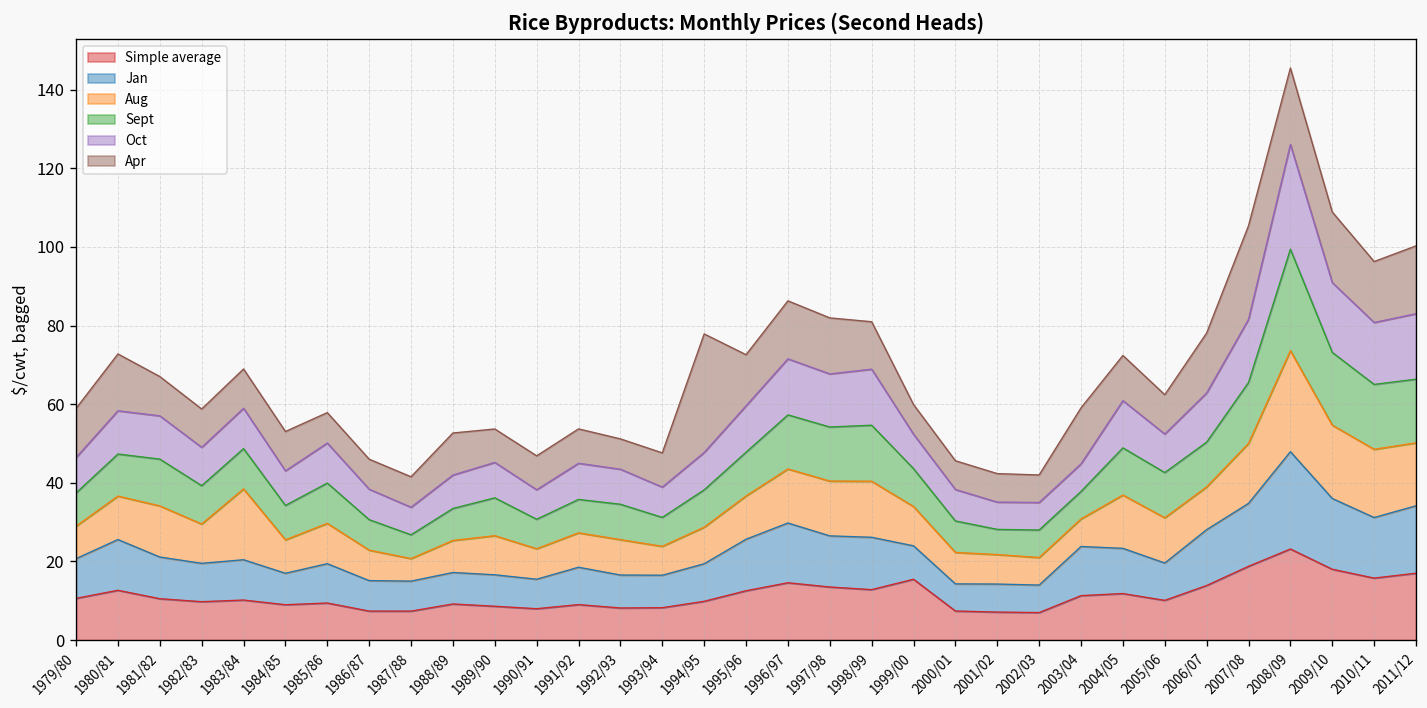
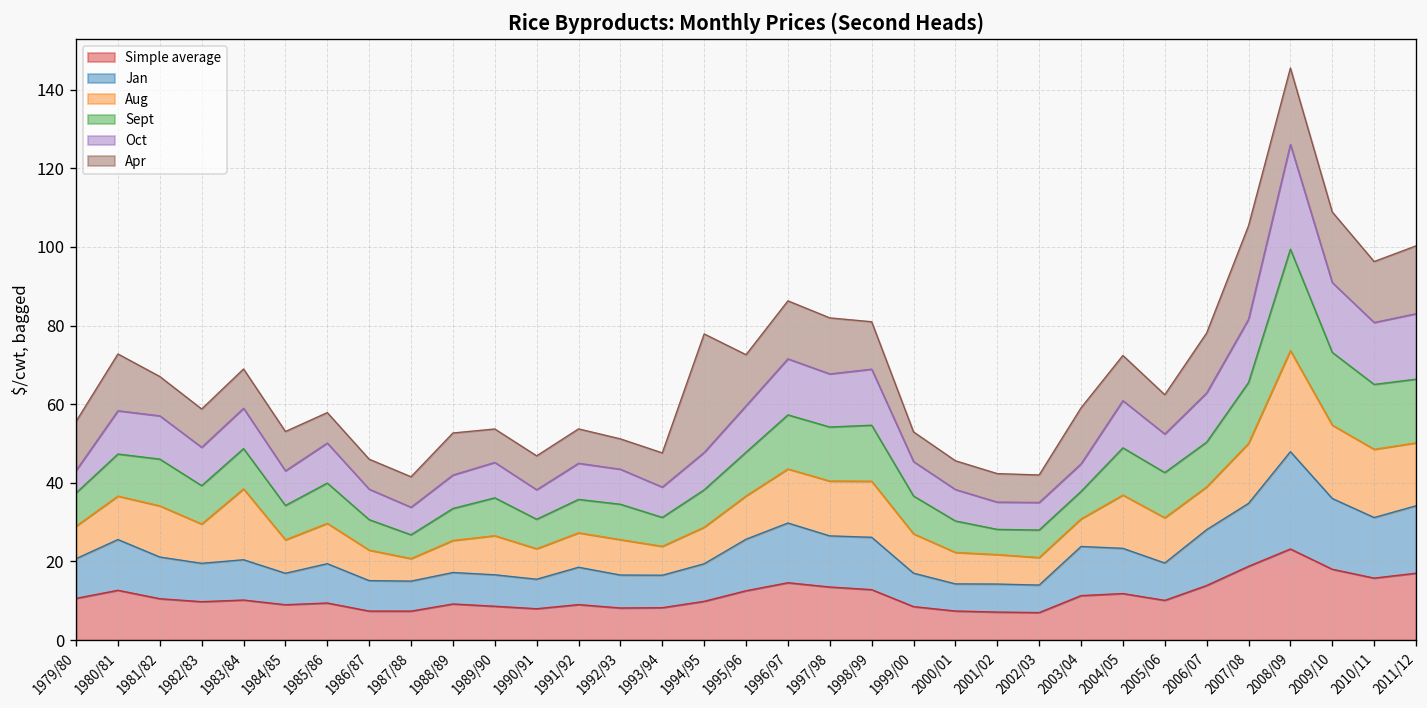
  {
    "Simple average": {
      "1979/80": 11,
      "1980/81": 13,
      "1981/82": 11,
      "1982/83": 10,
      "1983/84": 10,
      "1984/85": 9,
      "1985/86": 9,
      "1986/87": 7,
      "1987/88": 7,
      "1988/89": 9,
      "1989/90": 9,
      "1990/91": 8,
      "1991/92": 9,
      "1992/93": 8,
      "1993/94": 8,
      "1994/95": 10,
      "1995/96": 13,
      "1996/97": 15,
      "1997/98": 14,
      "1998/99": 13,
-     "1999/00": 15,
+     "1999/00": 9,
      "2000/01": 7,
      "2001/02": 7,
      "2002/03": 7,
      "2003/04": 11,
      "2004/05": 12,
      "2005/06": 10,
      "2006/07": 14,
      "2007/08": 19,
      "2008/09": 23,
      "2009/10": 18,
      "2010/11": 16,
      "2011/12": 17
    },
    "Jan": {
      "1979/80": 10,
      "1980/81": 13,
      "1981/82": 11,
      "1982/83": 10,
      "1983/84": 10,
      "1984/85": 8,
      "1985/86": 10,
      "1986/87": 8,
      "1987/88": 8,
      "1988/89": 8,
      "1989/90": 8,
      "1990/91": 8,
      "1991/92": 10,
      "1992/93": 8,
      "1993/94": 8,
      "1994/95": 10,
      "1995/96": 13,
      "1996/97": 15,
      "1997/98": 13,
      "1998/99": 13,
      "1999/00": 9,
      "2000/01": 7,
      "2001/02": 7,
      "2002/03": 7,
      "2003/04": 13,
      "2004/05": 11,
      "2005/06": 10,
      "2006/07": 14,
      "2007/08": 16,
      "2008/09": 25,
      "2009/10": 18,
      "2010/11": 15,
      "2011/12": 17
    },
    "Aug": {
      "1979/80": 8,
      "1980/81": 11,
      "1981/82": 13,
      "1982/83": 10,
      "1983/84": 18,
      "1984/85": 9,
      "1985/86": 10,
      "1986/87": 8,
      "1987/88": 6,
      "1988/89": 8,
      "1989/90": 10,
      "1990/91": 8,
      "1991/92": 9,
      "1992/93": 9,
      "1993/94": 7,
      "1994/95": 9,
      "1995/96": 11,
      "1996/97": 14,
      "1997/98": 14,
      "1998/99": 14,
      "1999/00": 10,
      "2000/01": 8,
      "2001/02": 8,
      "2002/03": 7,
      "2003/04": 7,
      "2004/05": 14,
      "2005/06": 12,
      "2006/07": 11,
      "2007/08": 15,
      "2008/09": 26,
      "2009/10": 19,
      "2010/11": 17,
      "2011/12": 16
    },
    "Sept": {
      "1979/80": 8,
      "1980/81": 11,
      "1981/82": 12,
      "1982/83": 10,
      "1983/84": 10,
      "1984/85": 9,
      "1985/86": 10,
      "1986/87": 8,
      "1987/88": 6,
      "1988/89": 8,
      "1989/90": 10,
      "1990/91": 8,
      "1991/92": 9,
      "1992/93": 9,
      "1993/94": 7,
      "1994/95": 10,
      "1995/96": 11,
      "1996/97": 14,
      "1997/98": 14,
      "1998/99": 14,
      "1999/00": 10,
      "2000/01": 8,
      "2001/02": 6,
      "2002/03": 7,
      "2003/04": 7,
      "2004/05": 12,
      "2005/06": 12,
      "2006/07": 11,
      "2007/08": 16,
      "2008/09": 26,
      "2009/10": 18,
      "2010/11": 17,
      "2011/12": 16
    },
    "Oct": {
-     "1979/80": 9,
+     "1979/80": 6,
      "1980/81": 11,
      "1981/82": 11,
      "1982/83": 10,
      "1983/84": 10,
      "1984/85": 9,
      "1985/86": 10,
      "1986/87": 8,
      "1987/88": 7,
      "1988/89": 9,
      "1989/90": 9,
      "1990/91": 8,
      "1991/92": 9,
      "1992/93": 9,
      "1993/94": 8,
      "1994/95": 10,
      "1995/96": 12,
      "1996/97": 14,
      "1997/98": 14,
      "1998/99": 14,
      "1999/00": 9,
      "2000/01": 8,
      "2001/02": 7,
      "2002/03": 7,
      "2003/04": 7,
      "2004/05": 12,
      "2005/06": 10,
      "2006/07": 13,
      "2007/08": 16,
      "2008/09": 27,
      "2009/10": 18,
      "2010/11": 16,
      "2011/12": 17
    },
    "Apr": {
      "1979/80": 13,
      "1980/81": 14,
      "1981/82": 10,
      "1982/83": 10,
      "1983/84": 10,
      "1984/85": 10,
      "1985/86": 8,
      "1986/87": 8,
      "1987/88": 8,
      "1988/89": 11,
      "1989/90": 9,
      "1990/91": 9,
      "1991/92": 9,
      "1992/93": 8,
      "1993/94": 9,
      "1994/95": 30,
      "1995/96": 13,
      "1996/97": 15,
      "1997/98": 14,
      "1998/99": 12,
      "1999/00": 8,
      "2000/01": 7,
      "2001/02": 7,
      "2002/03": 7,
      "2003/04": 14,
      "2004/05": 12,
      "2005/06": 10,
      "2006/07": 15,
      "2007/08": 24,
      "2008/09": 19,
      "2009/10": 18,
      "2010/11": 16,
      "2011/12": 17
    }
  }
